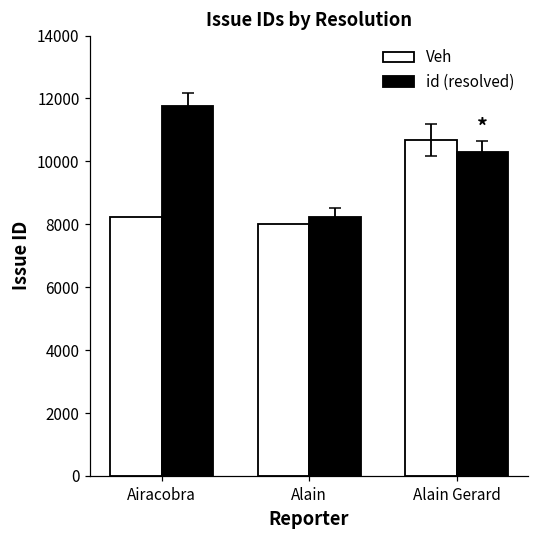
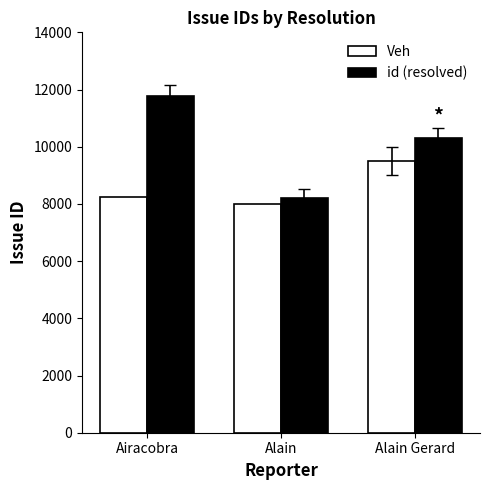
  {
    "Veh": {
      "Airacobra": 8200,
      "Alain": 8000,
-     "Alain Gerard": 10700
+     "Alain Gerard": 9500
    }
  }
